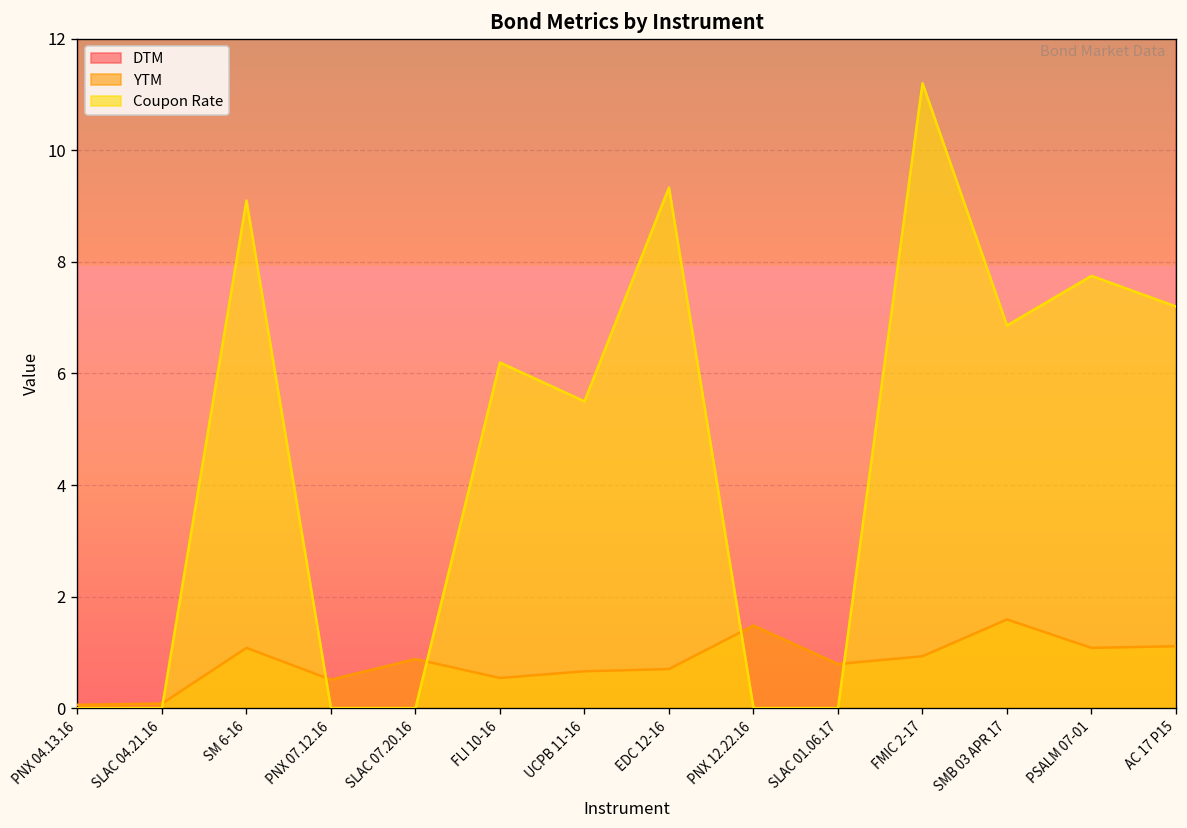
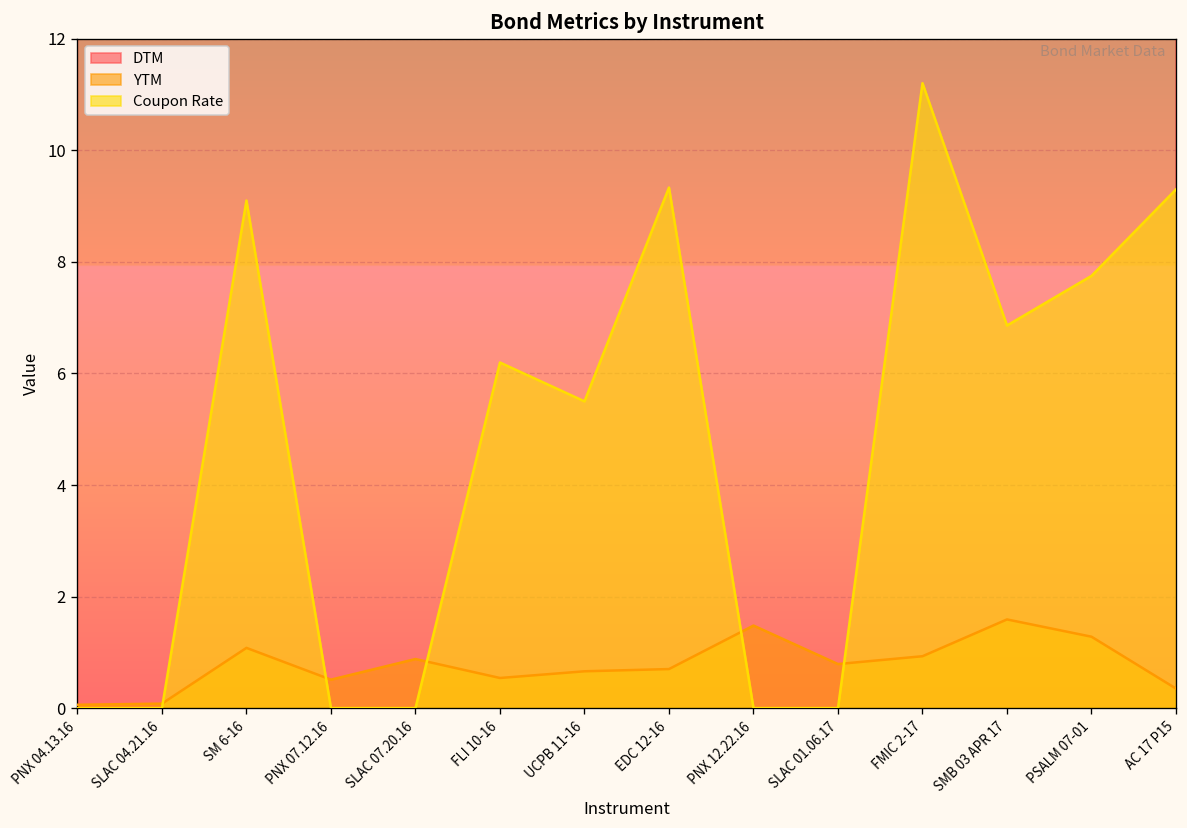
  {
    "YTM": {
      "PNX 04.13.16": 0.1,
      "SLAC 04.21.16": 0.1,
      "SM 6-16": 1.1,
      "PNX 07.12.16": 0.5,
      "SLAC 07.20.16": 0.9,
      "FLI 10-16": 0.5,
      "UCPB 11-16": 0.7,
      "EDC 12-16": 0.7,
      "PNX 12.22.16": 1.5,
      "SLAC 01.06.17": 0.8,
      "FMIC 2-17": 0.9,
      "SMB 03 APR 17": 1.6,
-     "PSALM 07-01": 1.1,
-     "AC 17 P15": 1.1
+     "PSALM 07-01": 1.3,
+     "AC 17 P15": 0.4
    },
    "Coupon Rate": {
      "PNX 04.13.16": 0.0,
      "SLAC 04.21.16": 0.0,
      "SM 6-16": 9.1,
      "PNX 07.12.16": 0.0,
      "SLAC 07.20.16": 0.0,
      "FLI 10-16": 6.2,
      "UCPB 11-16": 5.5,
      "EDC 12-16": 9.3,
      "PNX 12.22.16": 0.0,
      "SLAC 01.06.17": 0.0,
      "FMIC 2-17": 11.2,
      "SMB 03 APR 17": 6.9,
      "PSALM 07-01": 7.8,
-     "AC 17 P15": 7.2
+     "AC 17 P15": 9.3
    }
  }
